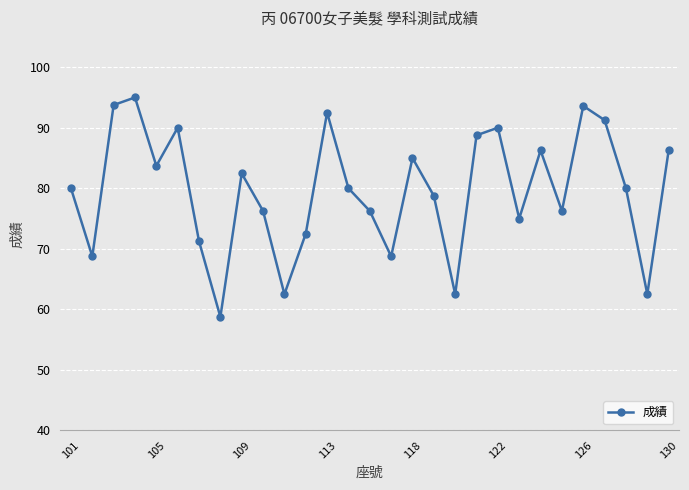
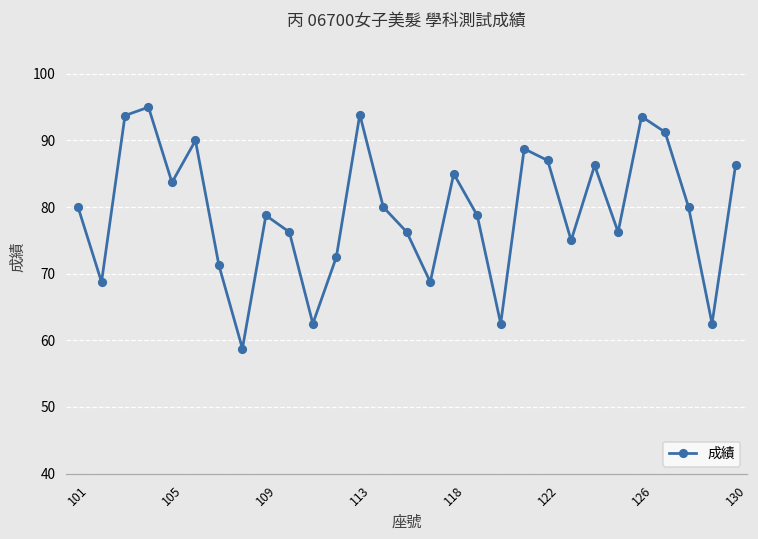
  {
    "101": 80,
    "105": 84,
-   "109": 82,
-   "113": 93,
+   "109": 79,
+   "113": 94,
    "118": 85,
-   "122": 90,
+   "122": 87,
    "126": 94,
    "130": 86
  }
